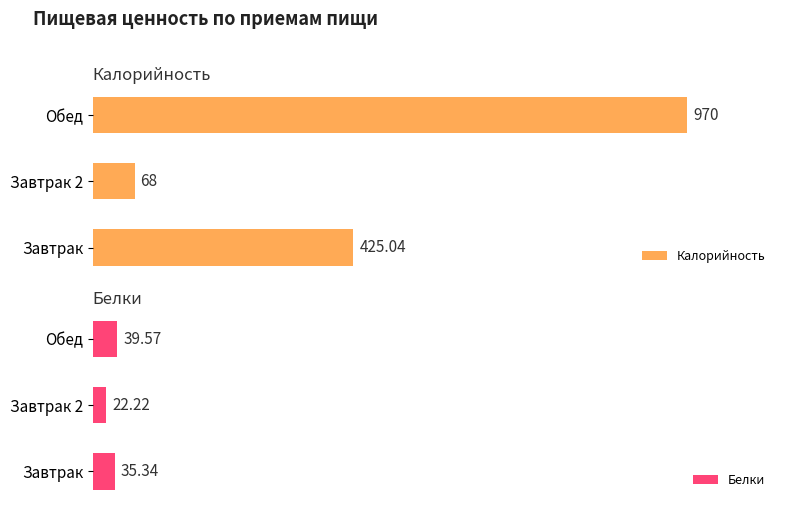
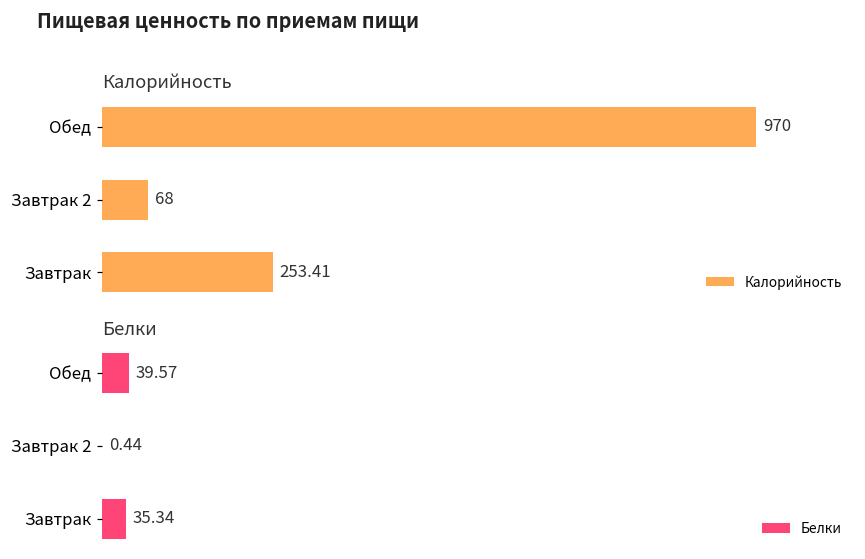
  {
    "Калорийность": {
      "Обед": 970,
      "Завтрак 2": 68,
-     "Завтрак": 425.04
+     "Завтрак": 253.41
    },
    "Белки": {
      "Обед": 39.57,
-     "Завтрак 2": 22.22,
+     "Завтрак 2": 0.44,
      "Завтрак": 35.34
    }
  }
